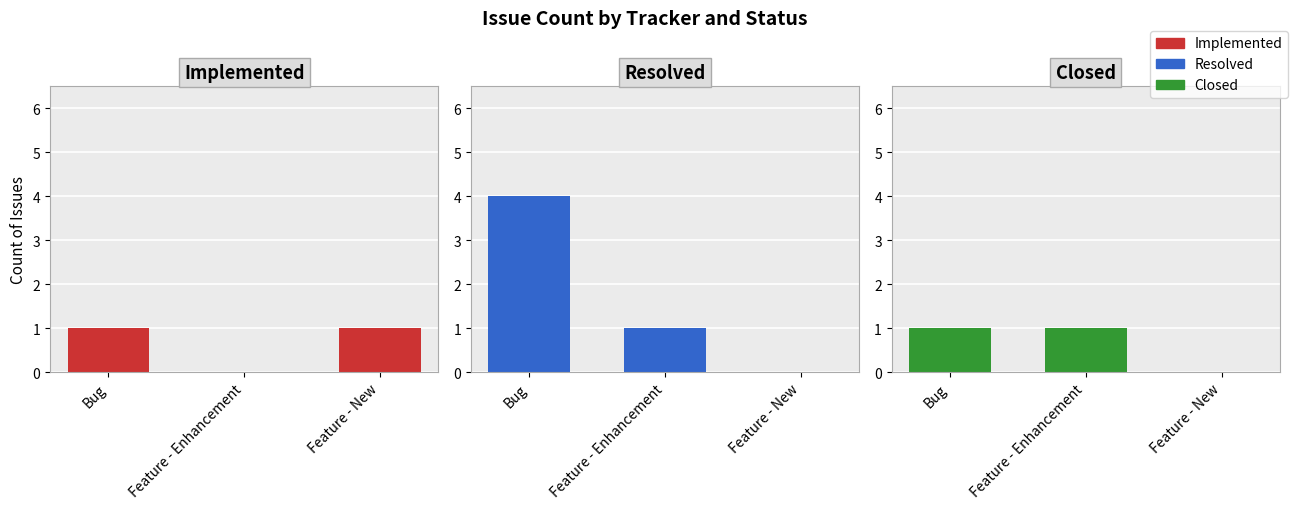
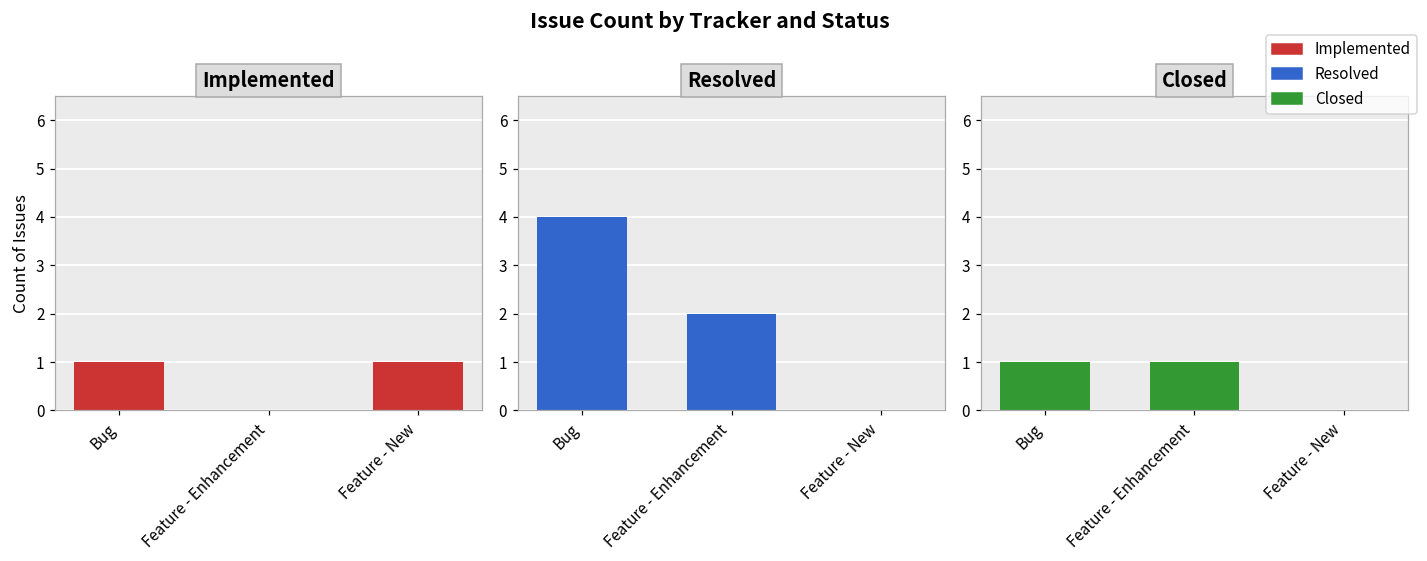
  {
    "Implemented": {
      "Bug": 1.0,
      "Feature - Enhancement": 0.0,
      "Feature - New": 1.0
    },
    "Resolved": {
      "Bug": 4,
-     "Feature - Enhancement": 1,
+     "Feature - Enhancement": 2,
      "Feature - New": 0
    },
    "Closed": {
      "Bug": 1.0,
      "Feature - Enhancement": 1.0,
      "Feature - New": 0.0
    }
  }
